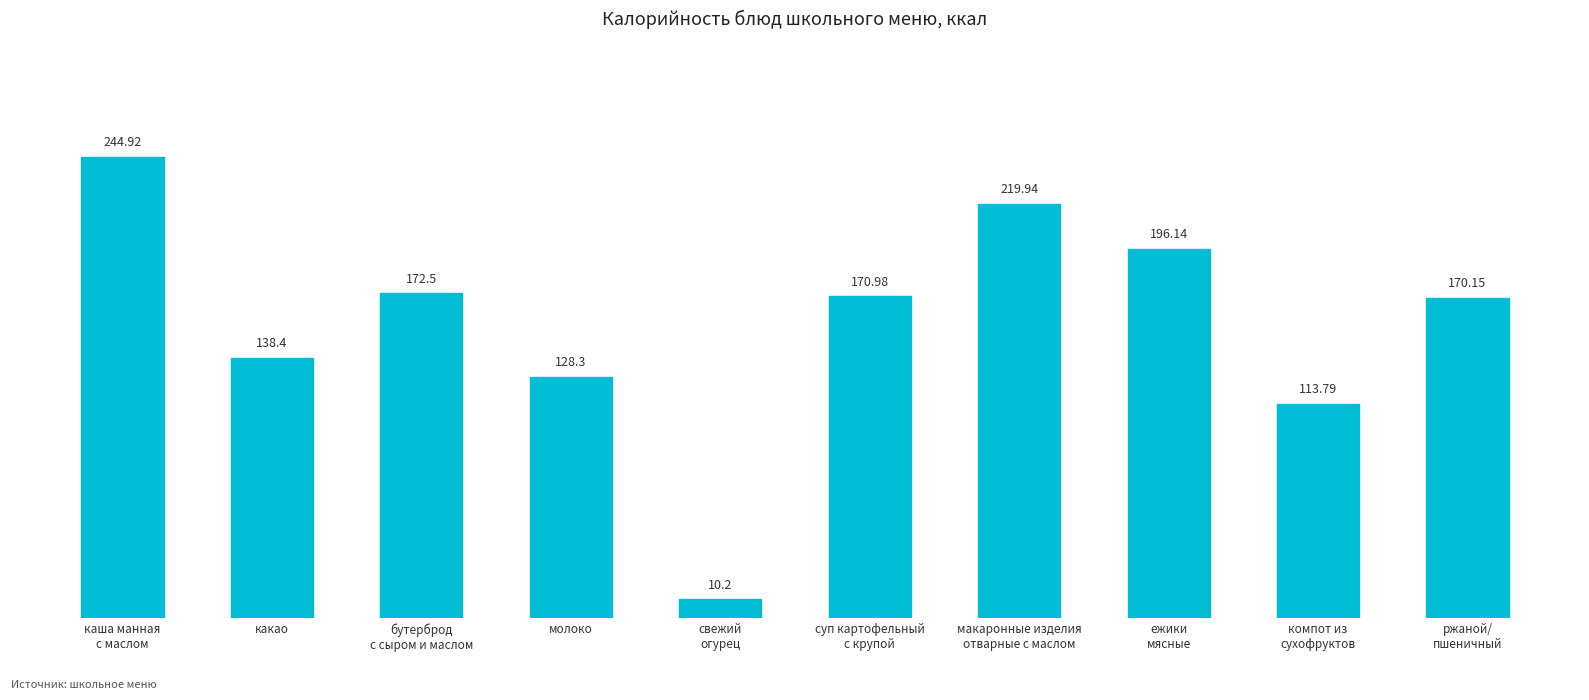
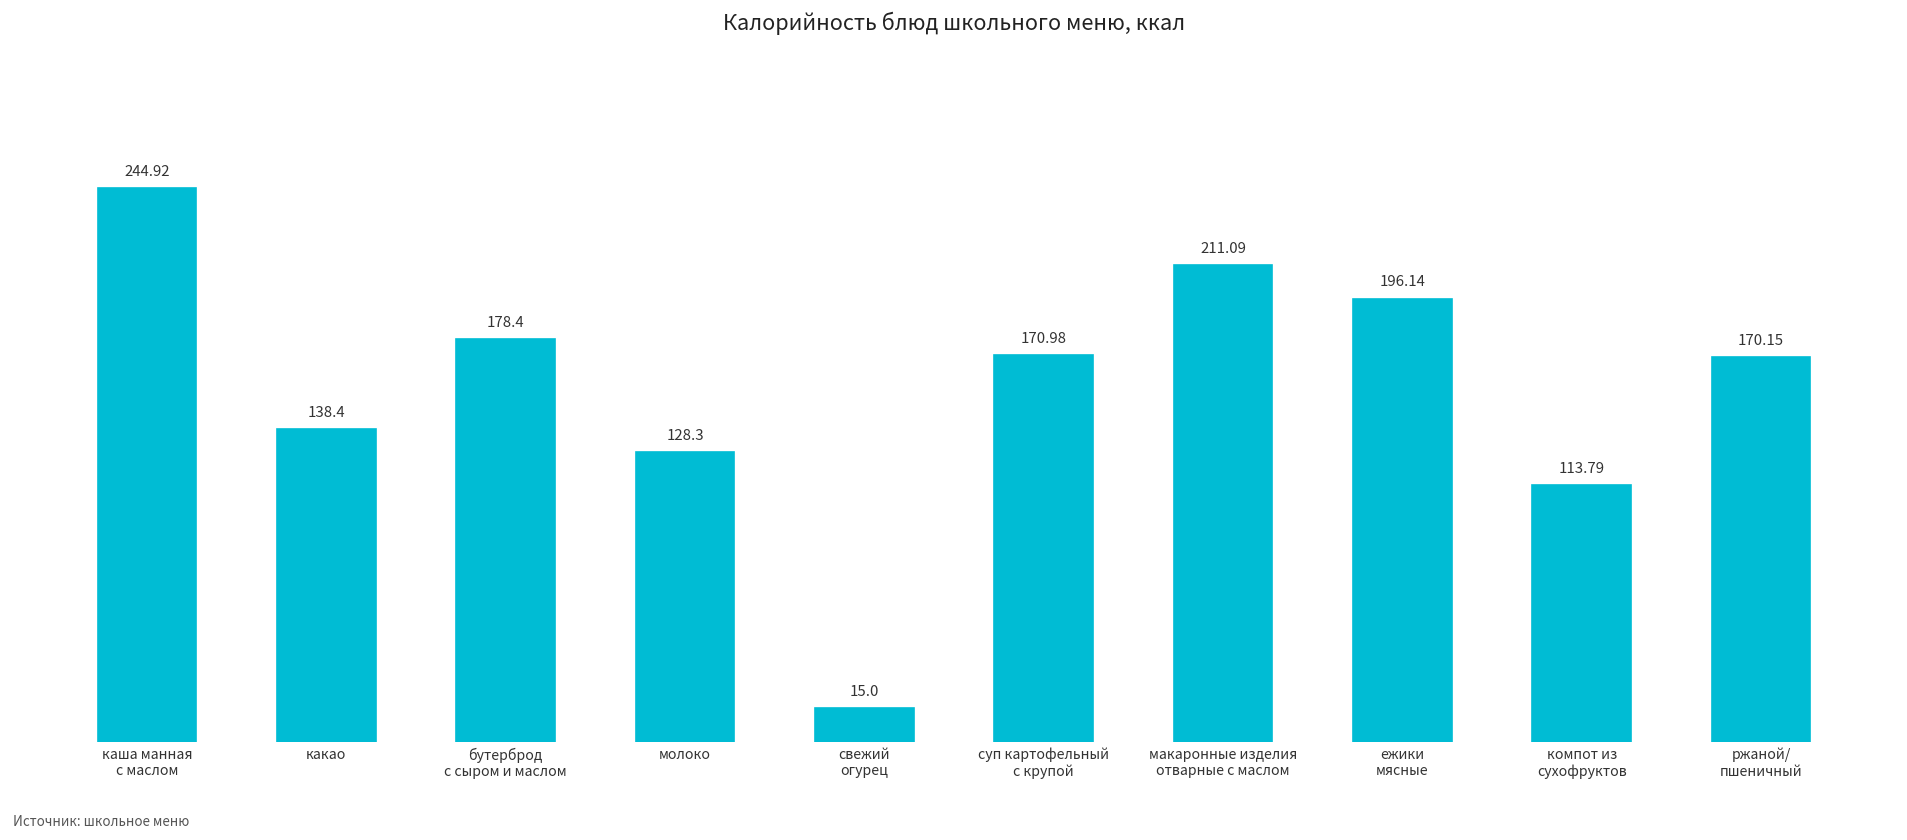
  {
    "каша манная с маслом": 244.92,
    "какао": 138.4,
-   "бутерброд с сыром и маслом": 172.5,
+   "бутерброд с сыром и маслом": 178.4,
    "молоко": 128.3,
-   "свежий огурец": 10.2,
+   "свежий огурец": 15.0,
    "суп картофельный с крупой": 170.98,
-   "макаронные изделия отварные с маслом": 219.94,
+   "макаронные изделия отварные с маслом": 211.09,
    "ежики мясные": 196.14,
    "компот из сухофруктов": 113.79,
    "ржаной/ пшеничный": 170.15
  }
